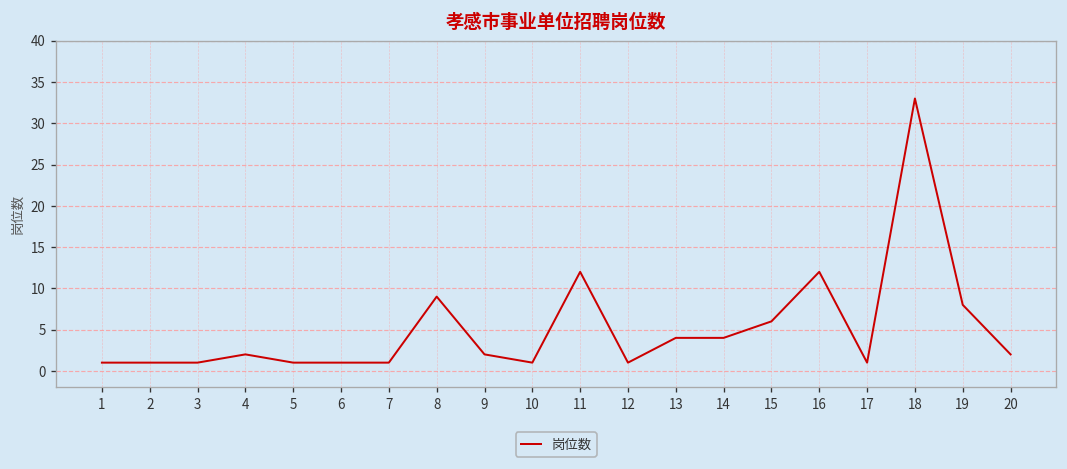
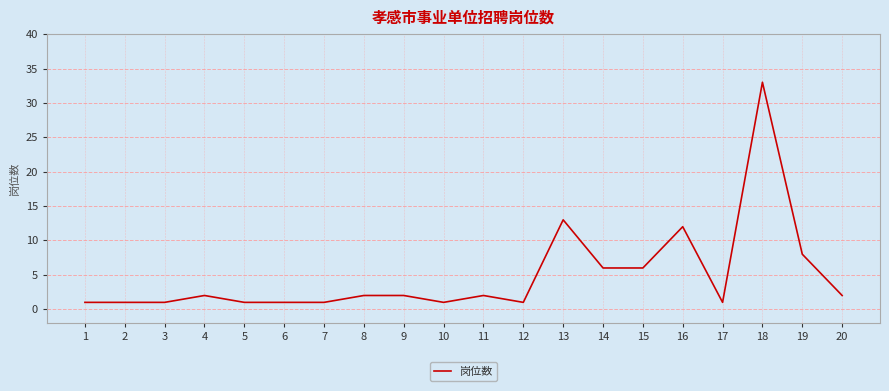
  {
    "1": 1,
    "2": 1,
    "3": 1,
    "4": 2,
    "5": 1,
    "6": 1,
    "7": 1,
-   "8": 9,
+   "8": 2,
    "9": 2,
    "10": 1,
-   "11": 12,
+   "11": 2,
    "12": 1,
-   "13": 4,
-   "14": 4,
+   "13": 13,
+   "14": 6,
    "15": 6,
    "16": 12,
    "17": 1,
    "18": 33,
    "19": 8,
    "20": 2
  }
